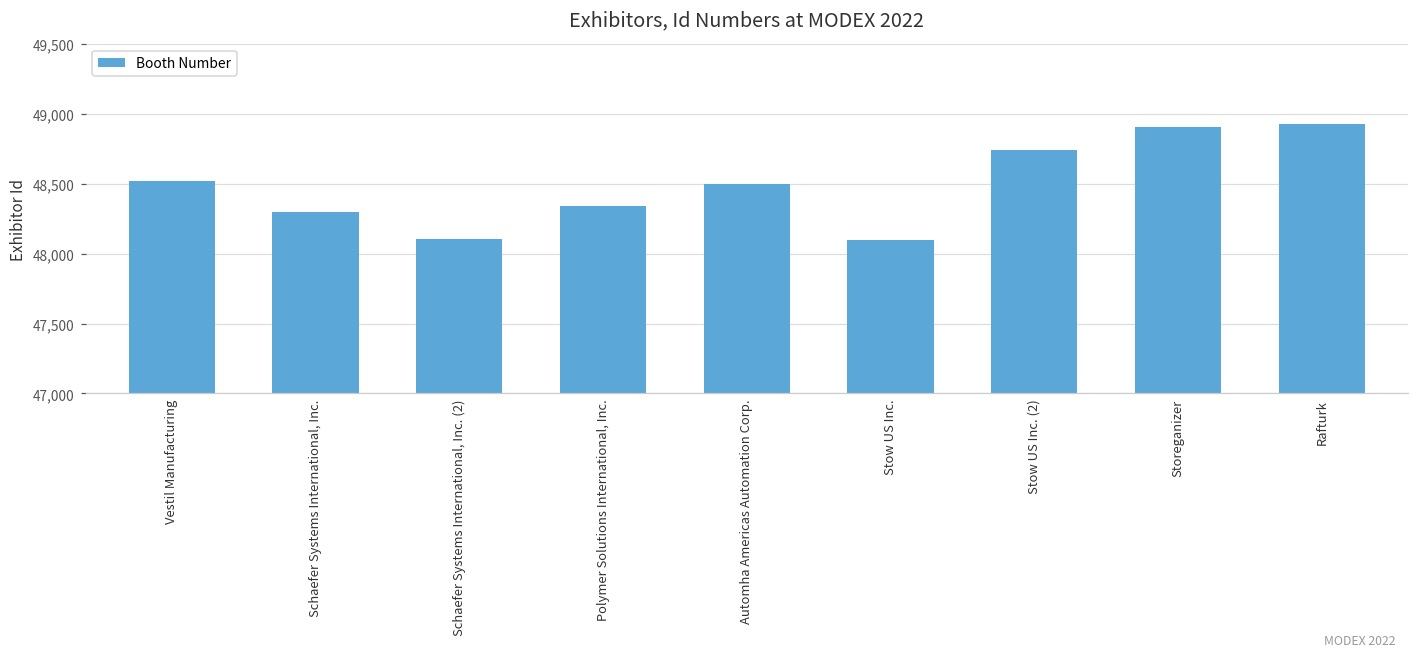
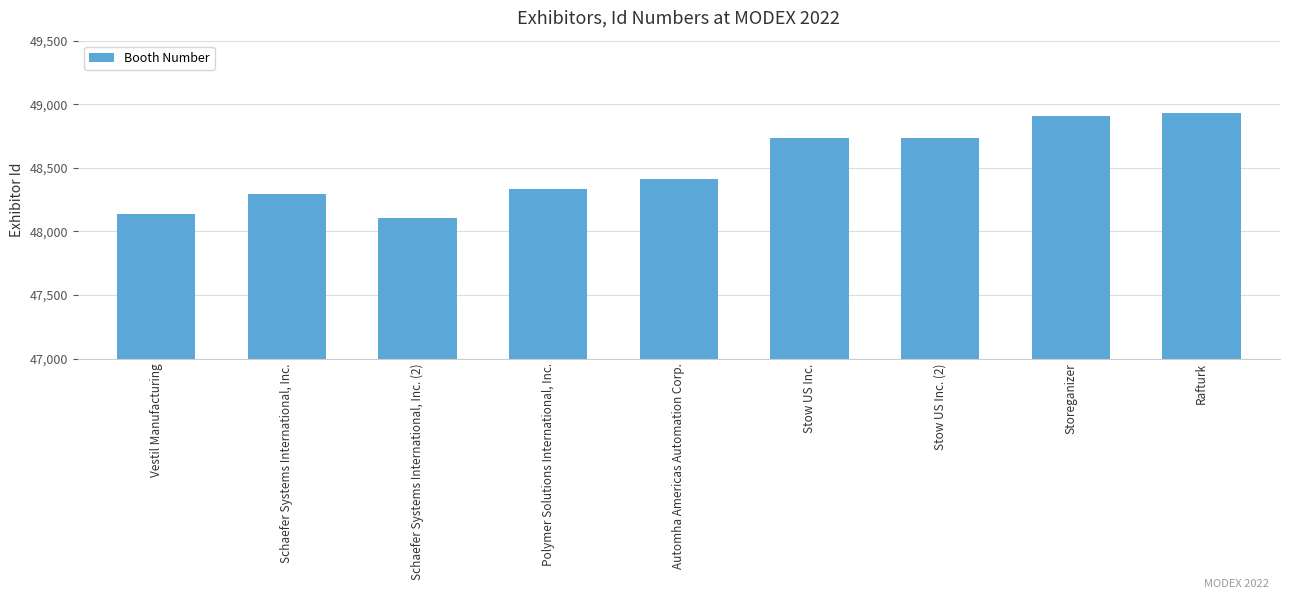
  {
-   "Vestil Manufacturing": "48,520",
+   "Vestil Manufacturing": "48,140",
    "Schaefer Systems International, Inc.": "48,300",
    "Schaefer Systems International, Inc. (2)": "48,110",
    "Polymer Solutions International, Inc.": "48,340",
-   "Automha Americas Automation Corp.": "48,500",
-   "Stow US Inc.": "48,100",
+   "Automha Americas Automation Corp.": "48,410",
+   "Stow US Inc.": "48,740",
    "Stow US Inc. (2)": "48,740",
    "Storeganizer": "48,900",
    "Rafturk": "48,930"
  }
